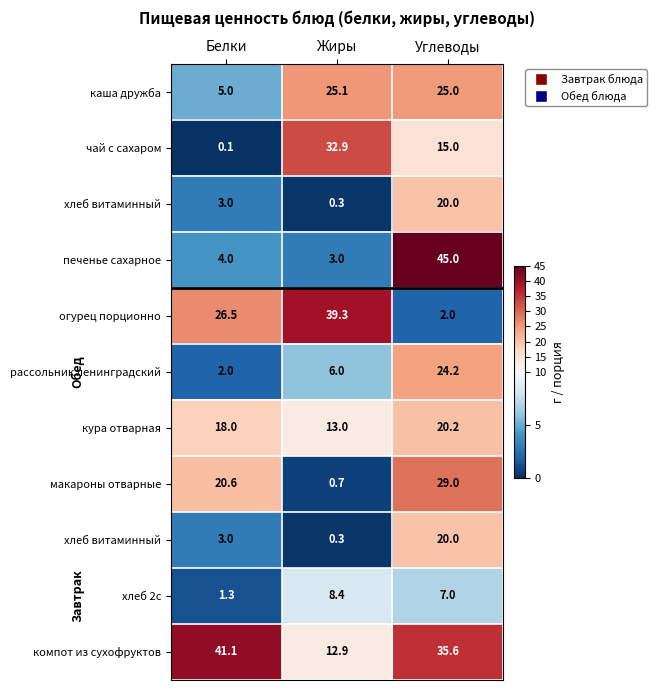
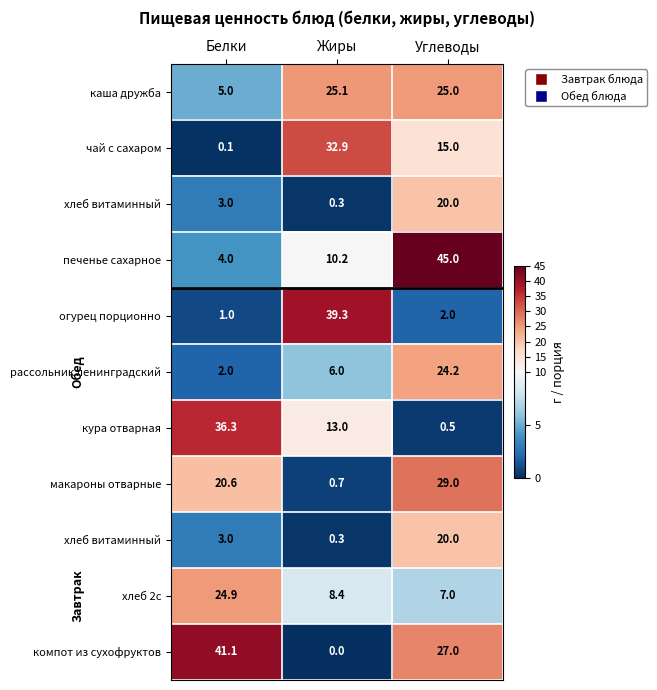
  {
    "каша дружба": {
      "Белки": 5.0,
      "Жиры": 25.1,
      "Углеводы": 25.0
    },
    "чай с сахаром": {
      "Белки": 0.1,
      "Жиры": 32.9,
      "Углеводы": 15.0
    },
    "печенье сахарное": {
      "Белки": 4.0,
-     "Жиры": 3.0,
+     "Жиры": 10.2,
      "Углеводы": 45.0
    },
    "огурец порционно": {
-     "Белки": 26.5,
+     "Белки": 1.0,
      "Жиры": 39.3,
      "Углеводы": 2.0
    },
    "рассольник ленинградский": {
      "Белки": 2.0,
      "Жиры": 6.0,
      "Углеводы": 24.2
    },
    "кура отварная": {
-     "Белки": 18.0,
+     "Белки": 36.3,
      "Жиры": 13.0,
-     "Углеводы": 20.2
+     "Углеводы": 0.5
    },
    "макароны отварные": {
      "Белки": 20.6,
      "Жиры": 0.7,
      "Углеводы": 29.0
    },
    "хлеб 2с": {
-     "Белки": 1.3,
+     "Белки": 24.9,
      "Жиры": 8.4,
      "Углеводы": 7.0
    },
    "компот из сухофруктов": {
      "Белки": 41.1,
-     "Жиры": 12.9,
-     "Углеводы": 35.6
+     "Жиры": 0.0,
+     "Углеводы": 27.0
    }
  }
